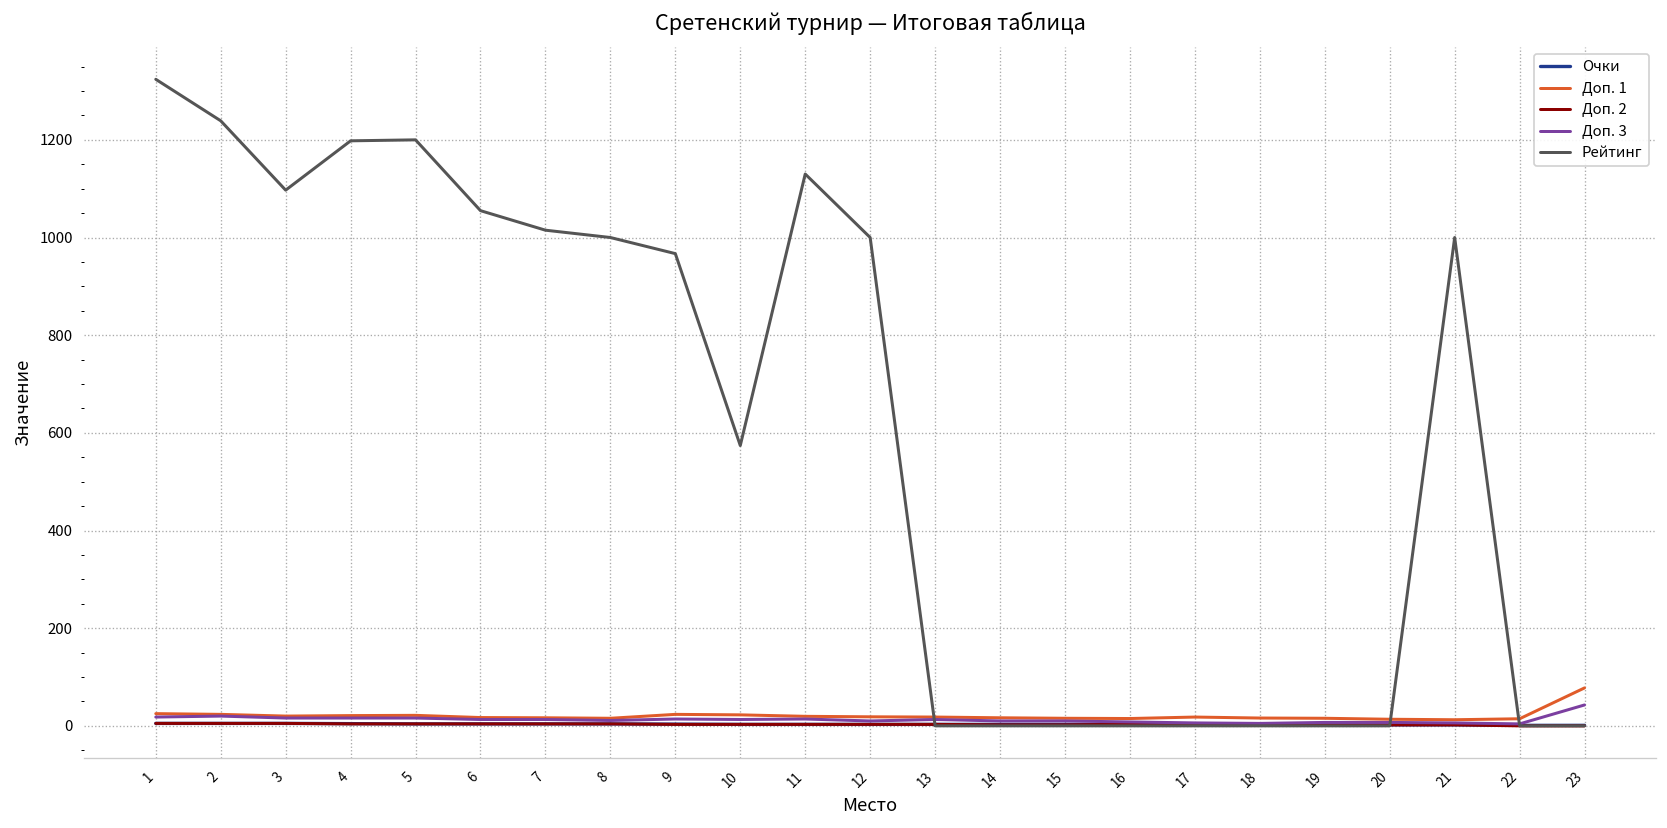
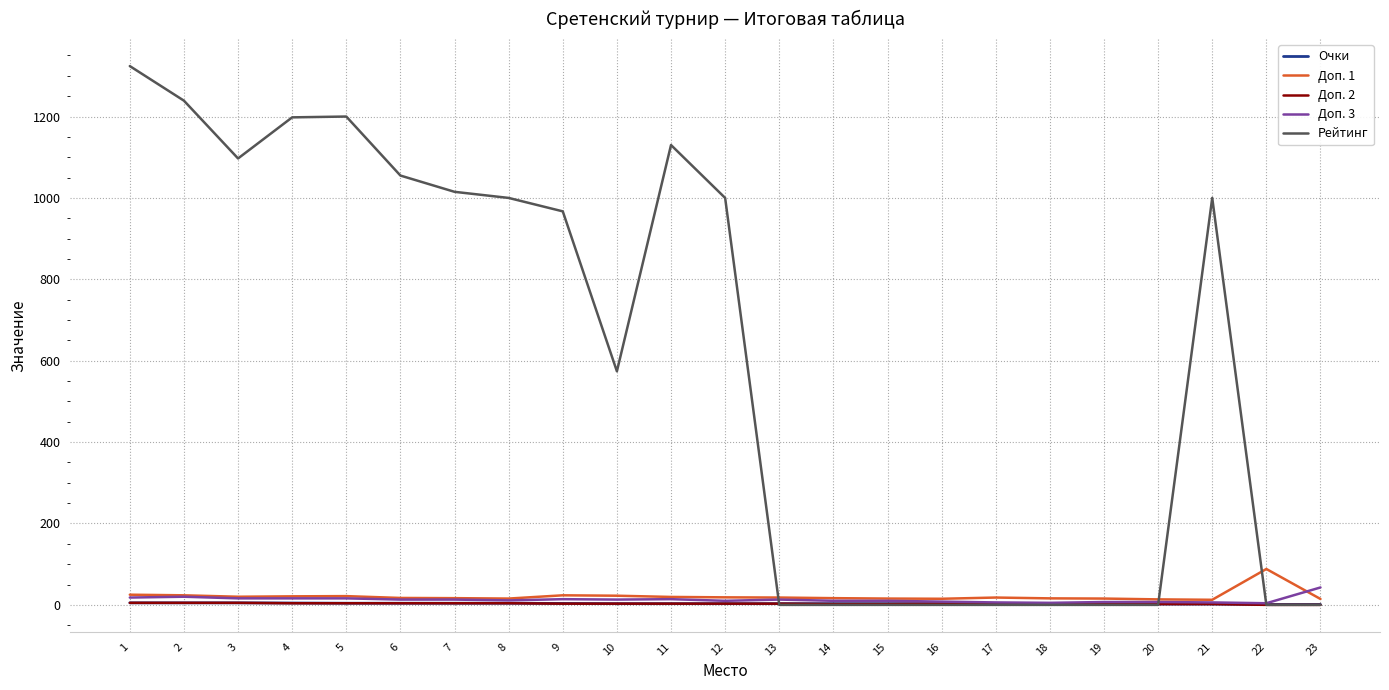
  {
    "Доп. 1": {
      "1": 30,
      "9": 20,
      "10": 20,
      "12": 20,
      "14": 20,
      "16": 20,
      "17": 20,
      "18": 20,
      "19": 20,
      "20": 10,
      "21": 10,
-     "22": 10,
-     "23": 80
+     "22": 90,
+     "23": 10
    },
    "Доп. 3": {
      "1": 20,
      "9": 10,
      "10": 10,
      "12": 10,
      "14": 10,
      "23": 40
    },
    "Рейтинг": {
      "1": 1320,
      "2": 1240,
      "3": 1100,
      "4": 1200,
      "5": 1200,
      "6": 1060,
      "7": 1020,
      "8": 1000,
      "9": 970,
      "10": 570,
      "11": 1130,
      "12": 1000,
      "21": 1000
    }
  }
